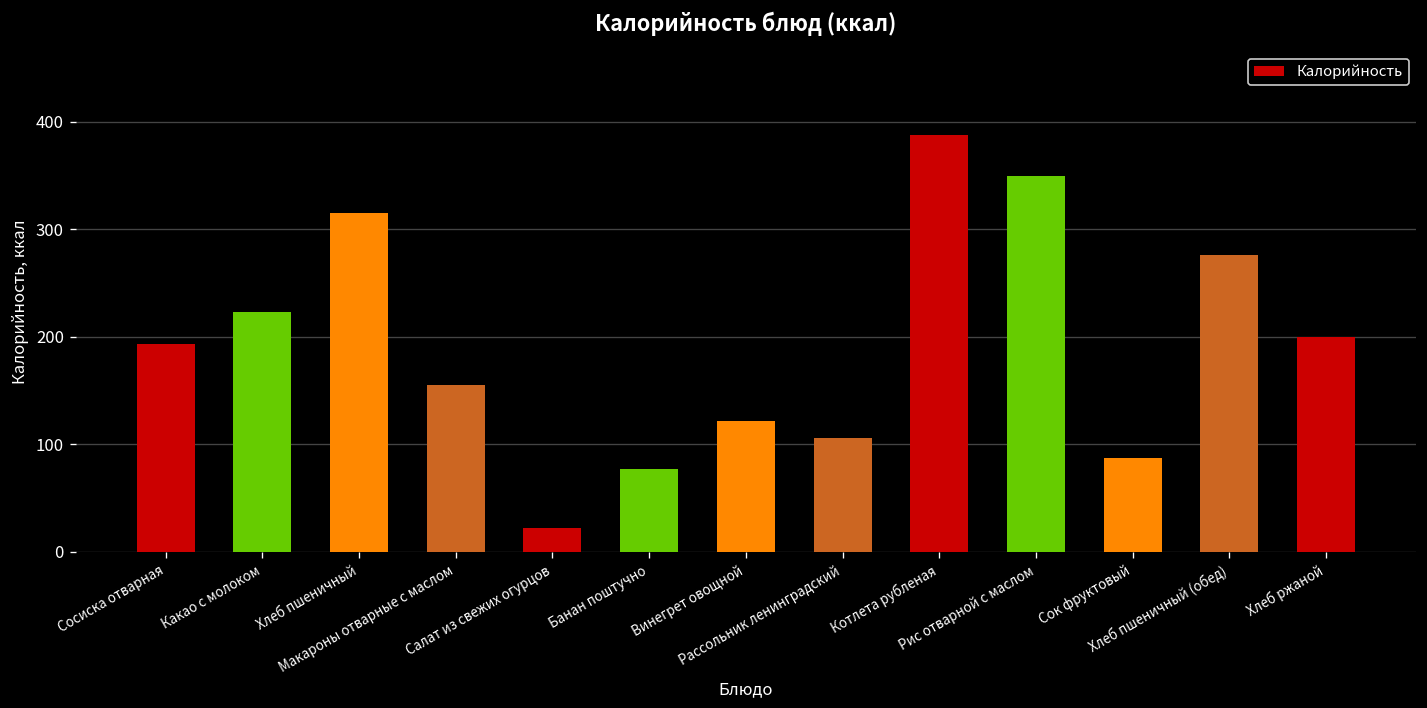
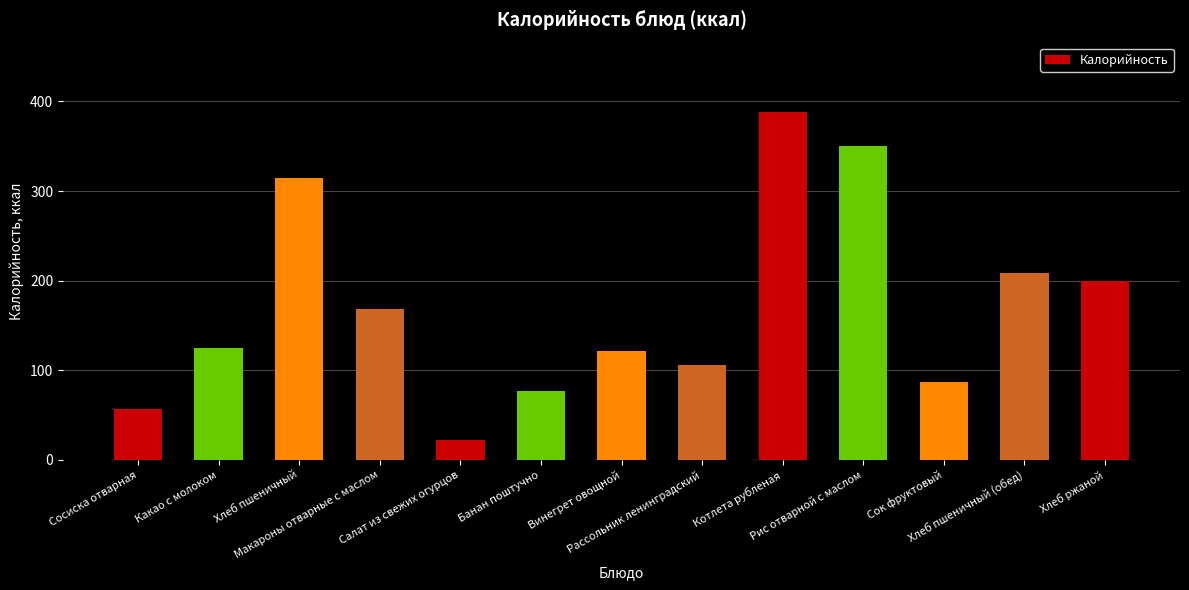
  {
-   "Сосиска отварная": 190,
-   "Какао с молоком": 220,
+   "Сосиска отварная": 60,
+   "Какао с молоком": 130,
    "Хлеб пшеничный": 320,
-   "Макароны отварные с маслом": 160,
+   "Макароны отварные с маслом": 170,
    "Салат из свежих огурцов": 20,
    "Банан поштучно": 80,
    "Винегрет овощной": 120,
    "Рассольник ленинградский": 110,
    "Котлета рубленая": 390,
    "Рис отварной с маслом": 350,
    "Сок фруктовый": 90,
-   "Хлеб пшеничный (обед)": 280,
+   "Хлеб пшеничный (обед)": 210,
    "Хлеб ржаной": 200
  }
